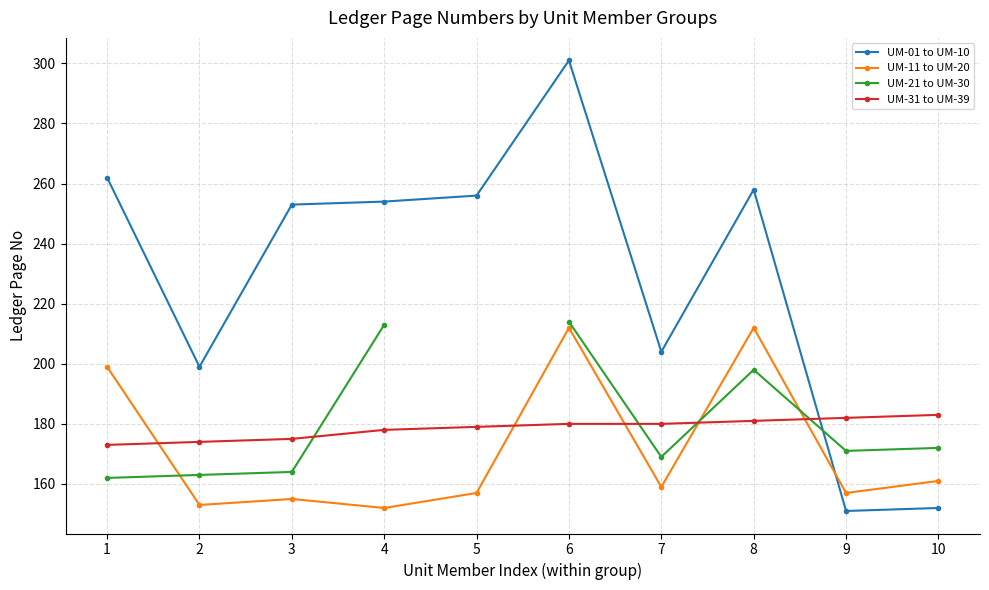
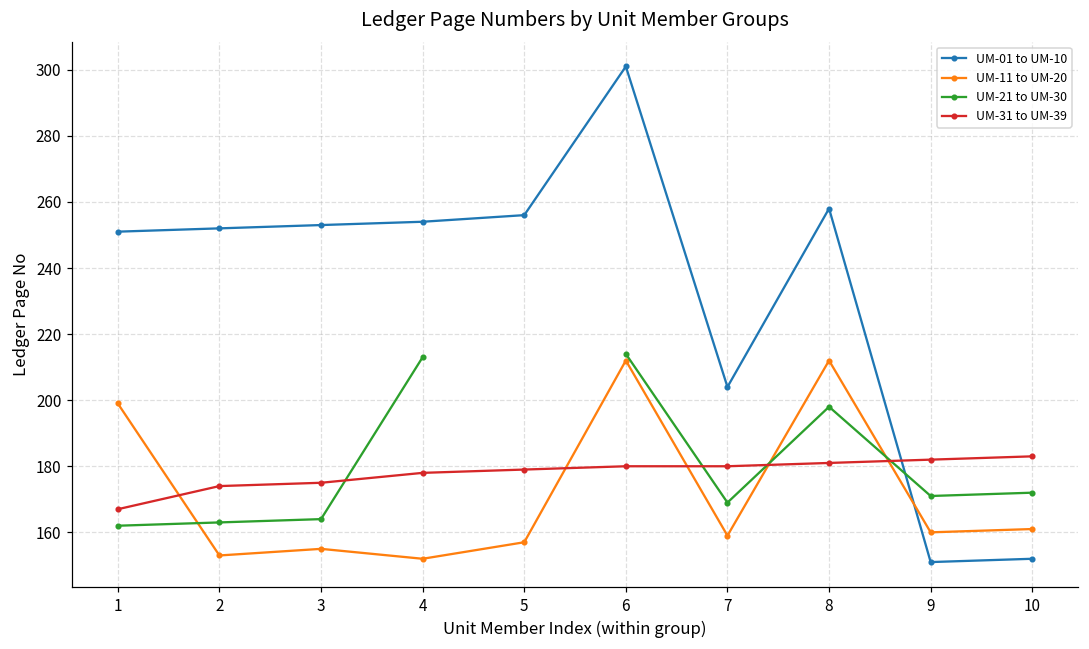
  {
    "UM-01 to UM-10": {
-     "1": 262,
-     "2": 199,
+     "1": 251,
+     "2": 252,
      "3": 253,
      "4": 254,
      "5": 256,
      "6": 301,
      "7": 204,
      "8": 258,
      "9": 151,
      "10": 152
    },
    "UM-11 to UM-20": {
      "1": 199,
      "2": 153,
      "3": 155,
      "4": 152,
      "5": 157,
      "6": 212,
      "7": 159,
      "8": 212,
-     "9": 157,
+     "9": 160,
      "10": 161
    },
    "UM-21 to UM-30": {
      "1": 162,
      "2": 163,
      "3": 164,
      "4": 213,
      "6": 214,
      "7": 169,
      "8": 198,
      "9": 171,
      "10": 172
    },
    "UM-31 to UM-39": {
-     "1": 173,
+     "1": 167,
      "2": 174,
      "3": 175,
      "4": 178,
      "5": 179,
      "6": 180,
      "7": 180,
      "8": 181,
      "9": 182,
      "10": 183
    }
  }
